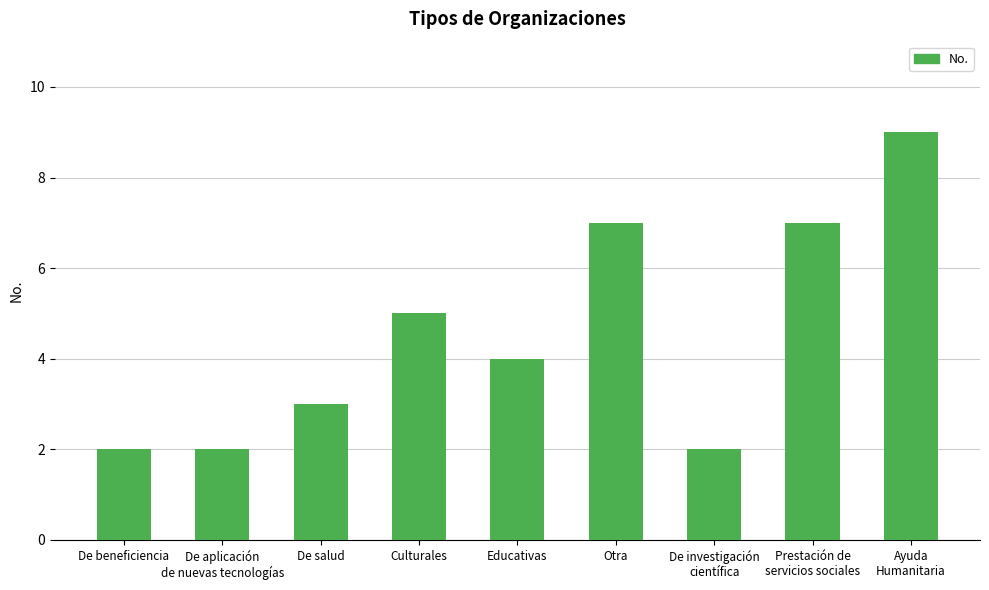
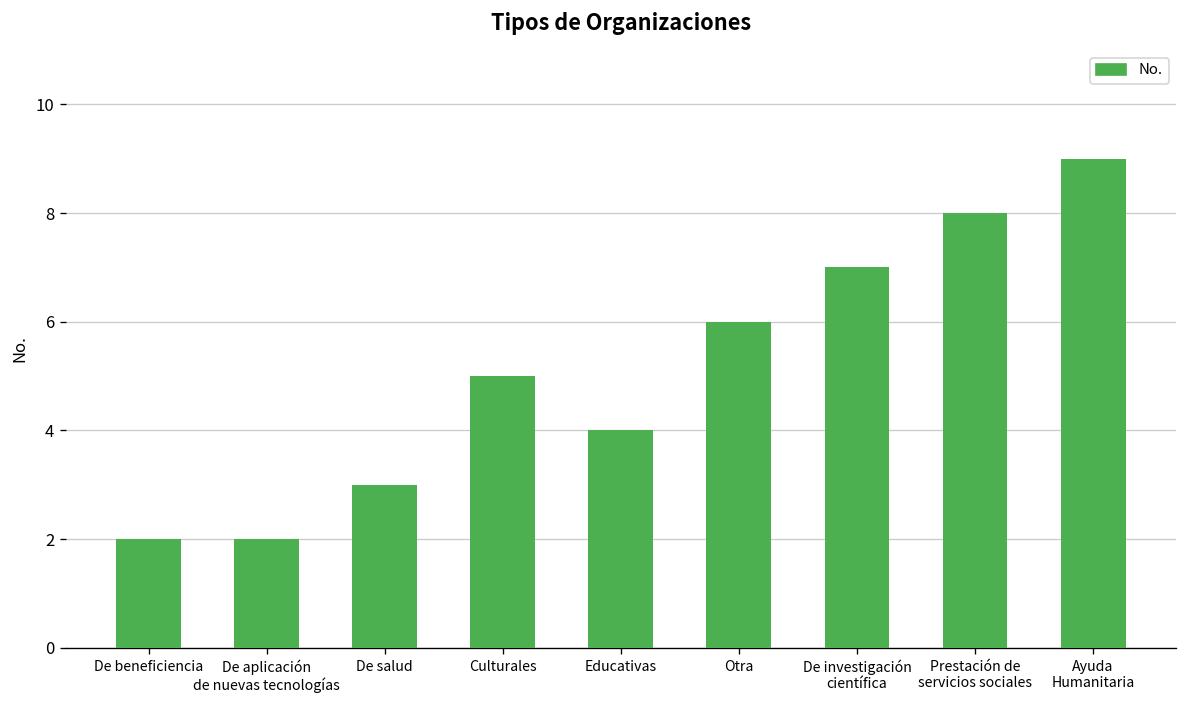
  {
    "De beneficiencia": 2,
    "De aplicación de nuevas tecnologías": 2,
    "De salud": 3,
    "Culturales": 5,
    "Educativas": 4,
-   "Otra": 7,
-   "De investigación científica": 2,
-   "Prestación de servicios sociales": 7,
+   "Otra": 6,
+   "De investigación científica": 7,
+   "Prestación de servicios sociales": 8,
    "Ayuda Humanitaria": 9
  }
